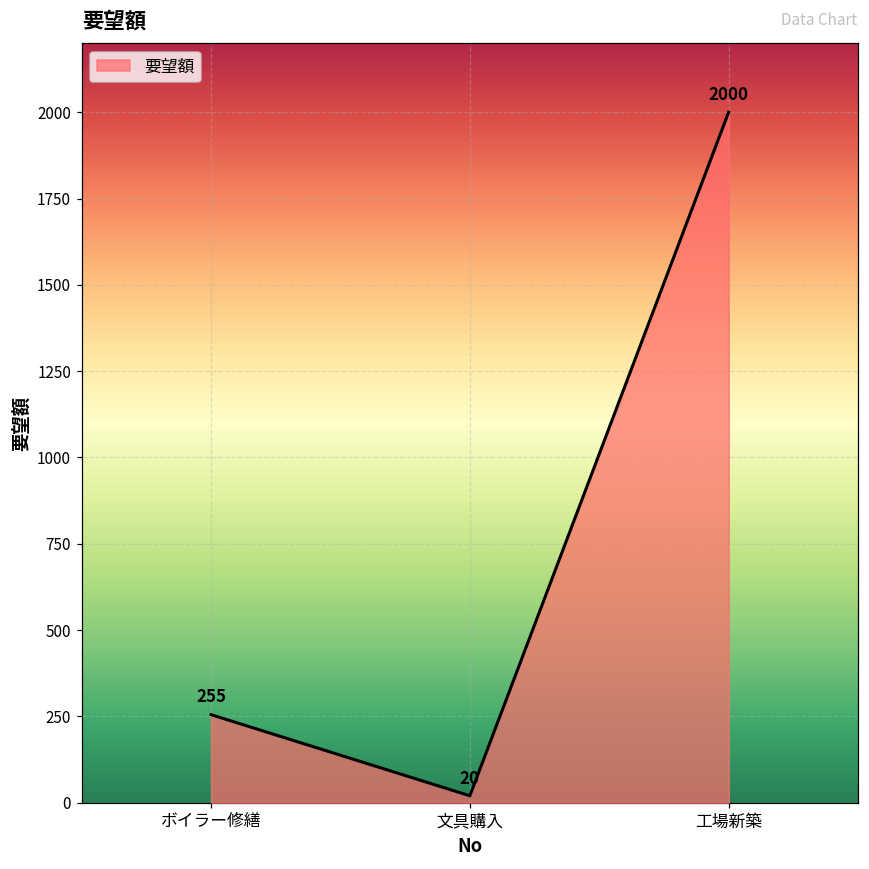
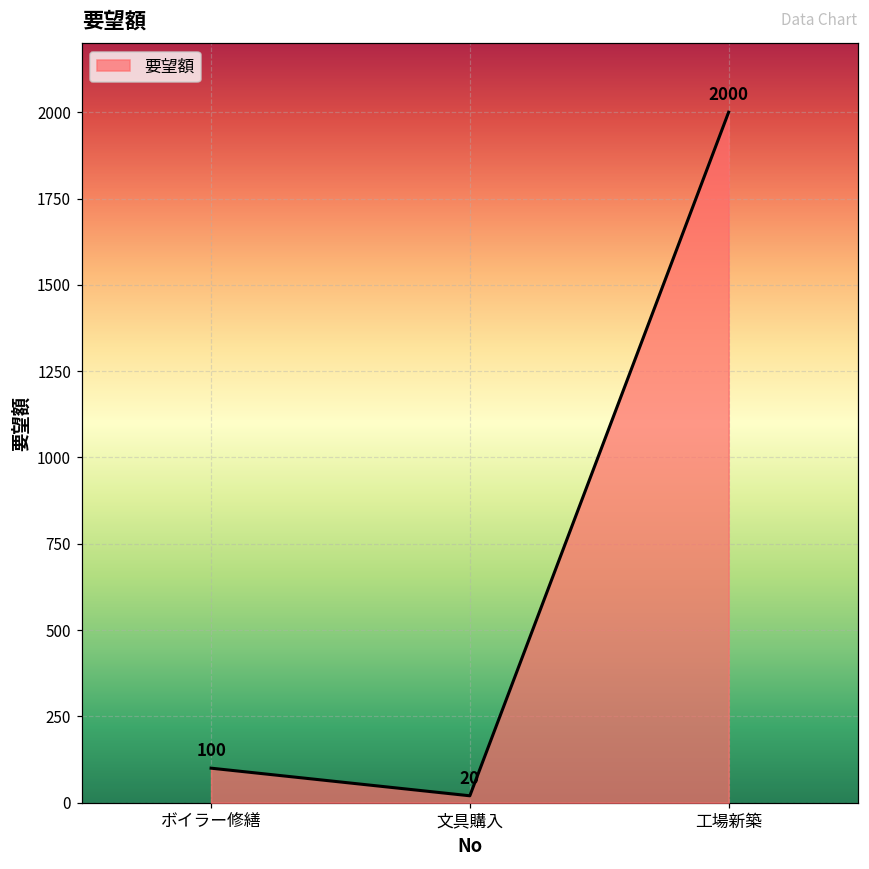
  {
-   "ボイラー修繕": 255,
+   "ボイラー修繕": 100,
    "文具購入": 20,
    "工場新築": 2000
  }
